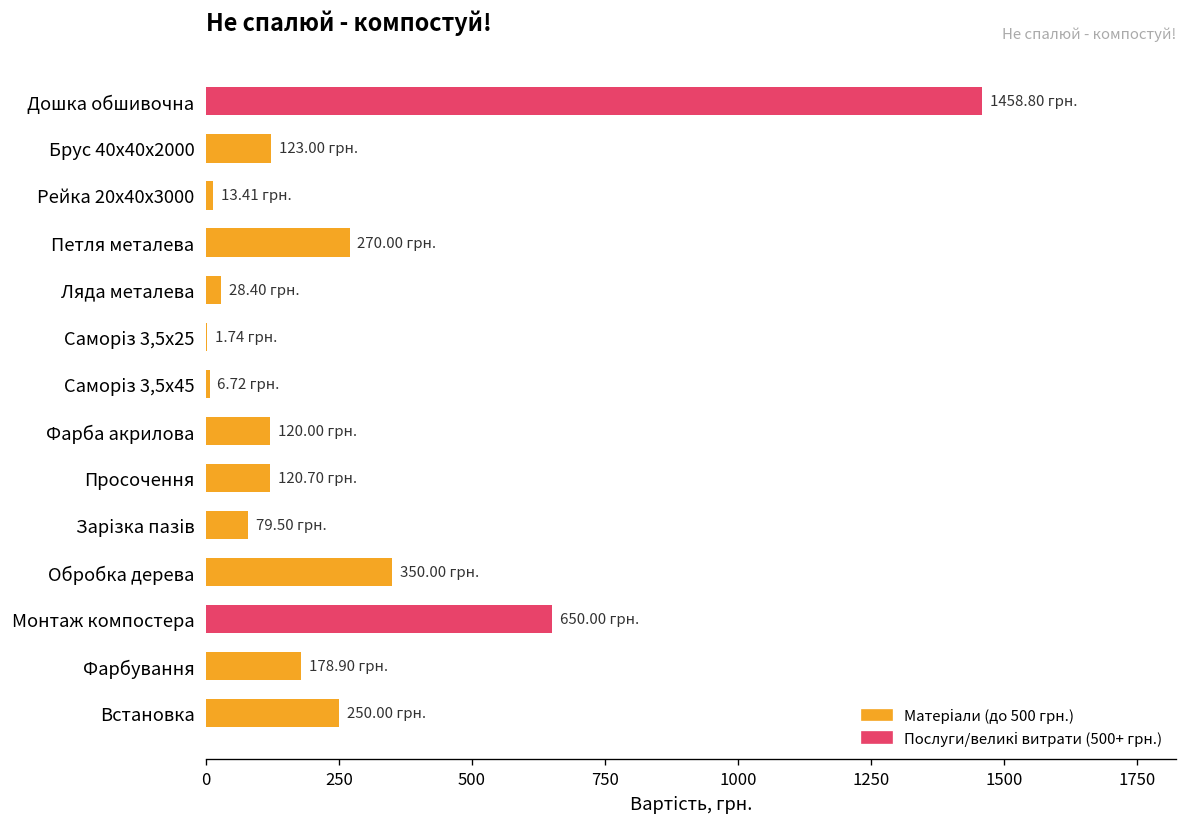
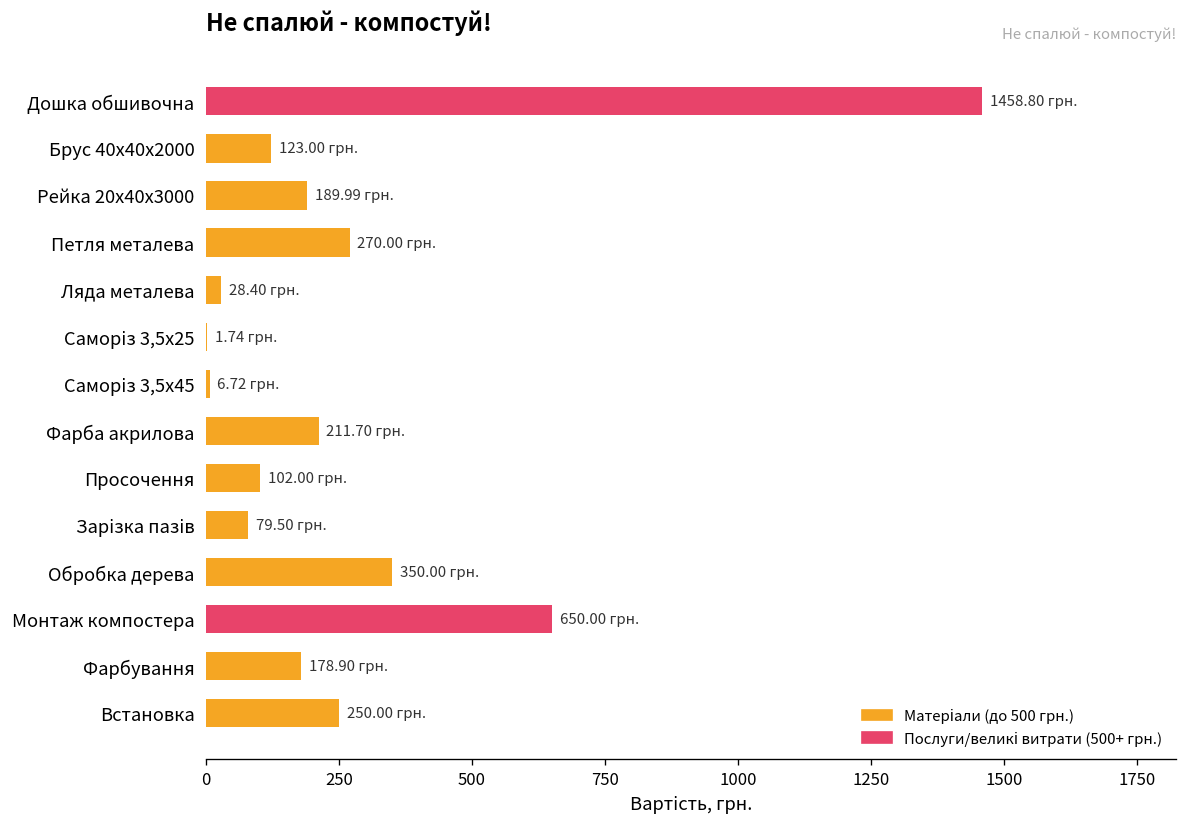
  {
    "Дошка обшивочна": 1458.80,
    "Брус 40х40х2000": 123.00,
-   "Рейка 20х40х3000": 13.41,
+   "Рейка 20х40х3000": 189.99,
    "Петля металева": 270.00,
    "Ляда металева": 28.40,
    "Саморіз 3,5x25": 1.74,
    "Саморіз 3,5x45": 6.72,
-   "Фарба акрилова": 120.00,
-   "Просочення": 120.70,
+   "Фарба акрилова": 211.70,
+   "Просочення": 102.00,
    "Зарізка пазів": 79.50,
    "Обробка дерева": 350.00,
    "Монтаж компостера": 650.00,
    "Фарбування": 178.90,
    "Встановка": 250.00
  }
